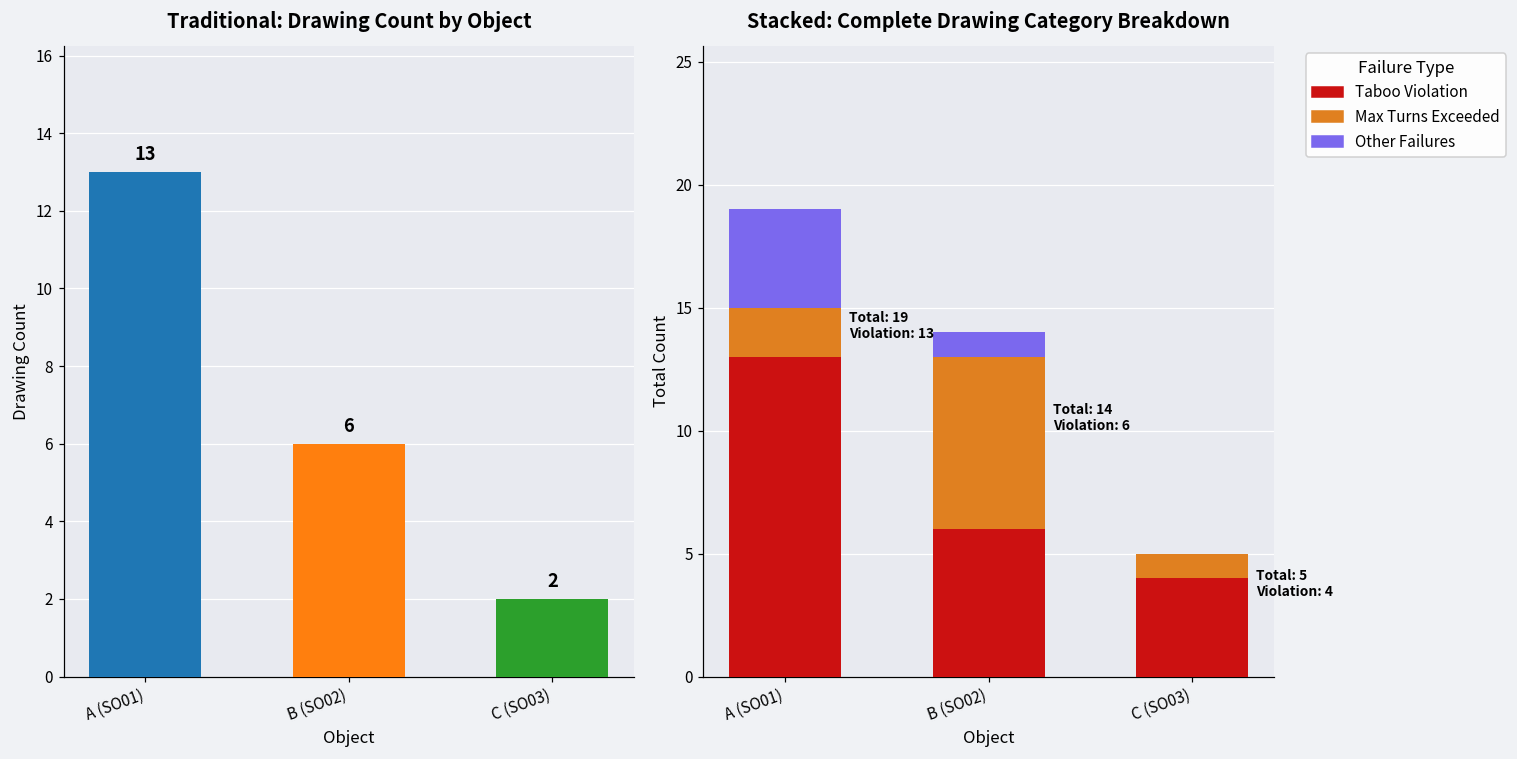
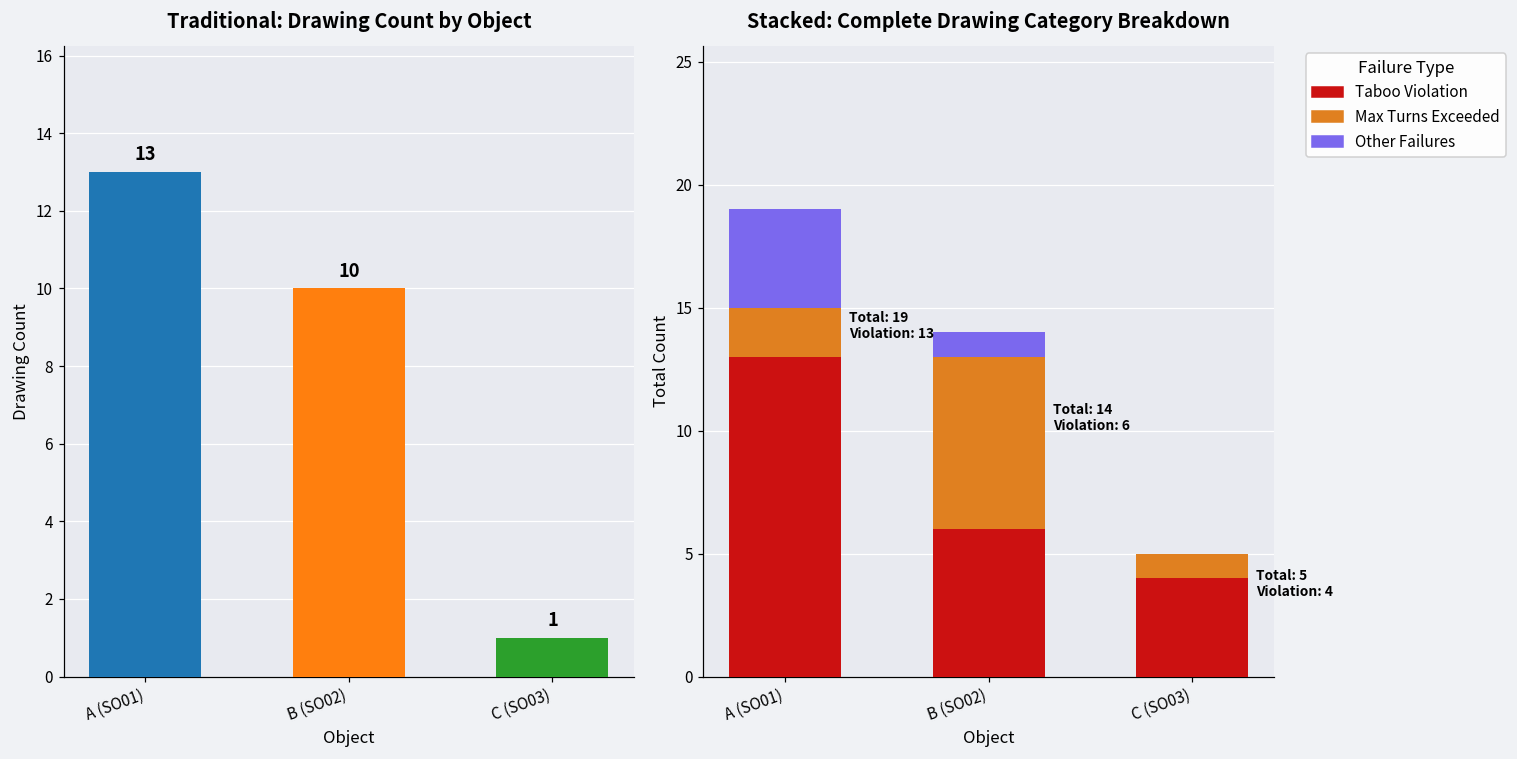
  {
    "Traditional: Drawing Count by Object": {
      "A (SO01)": 13,
-     "B (SO02)": 6,
-     "C (SO03)": 2
+     "B (SO02)": 10,
+     "C (SO03)": 1
    },
    "Stacked: Complete Drawing Category Breakdown": {
      "Taboo Violation": {
        "A (SO01)": 13.0,
        "B (SO02)": 6.0,
        "C (SO03)": 4.0
      },
      "Max Turns Exceeded": {
        "A (SO01)": 2.0,
        "B (SO02)": 7.0,
        "C (SO03)": 1.0
      },
      "Other Failures": {
        "A (SO01)": 4.0,
        "B (SO02)": 1.0,
        "C (SO03)": 0.0
      }
    }
  }
